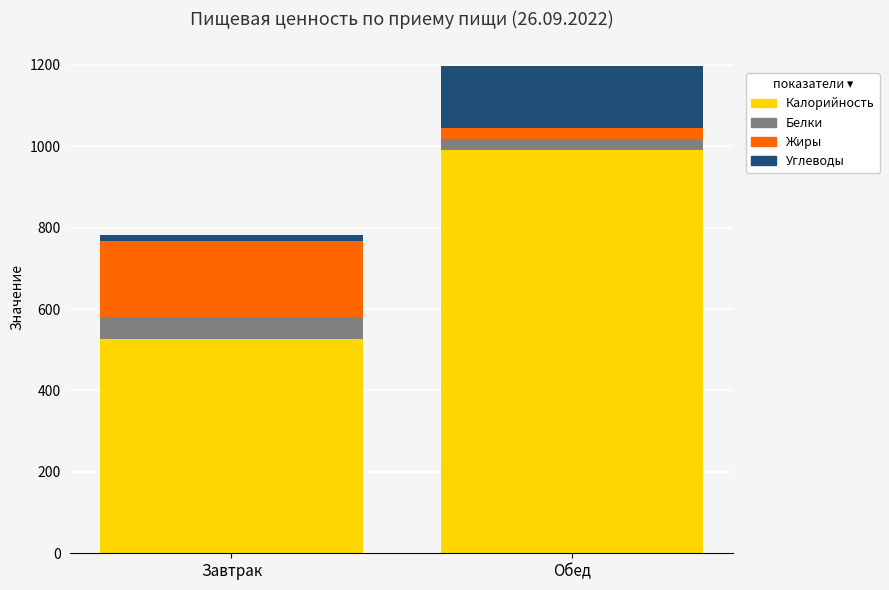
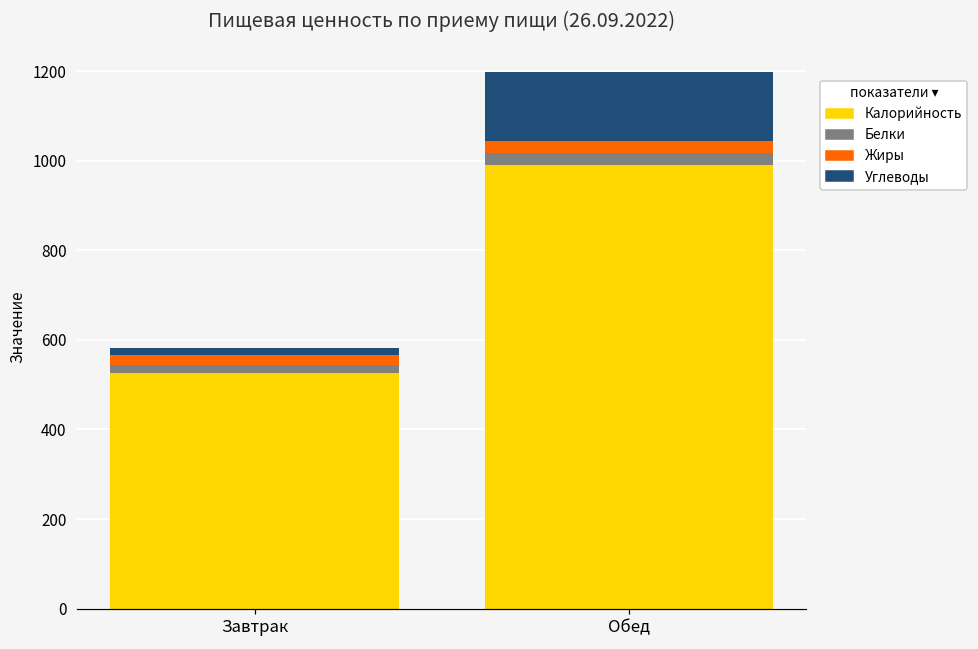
  {
    "Калорийность": {
      "Завтрак": 530,
      "Обед": 990
    },
    "Белки": {
-     "Завтрак": 50,
+     "Завтрак": 20,
      "Обед": 30
    },
    "Жиры": {
-     "Завтрак": 190,
+     "Завтрак": 20,
      "Обед": 30
    },
    "Углеводы": {
      "Завтрак": 20,
      "Обед": 150
    }
  }
